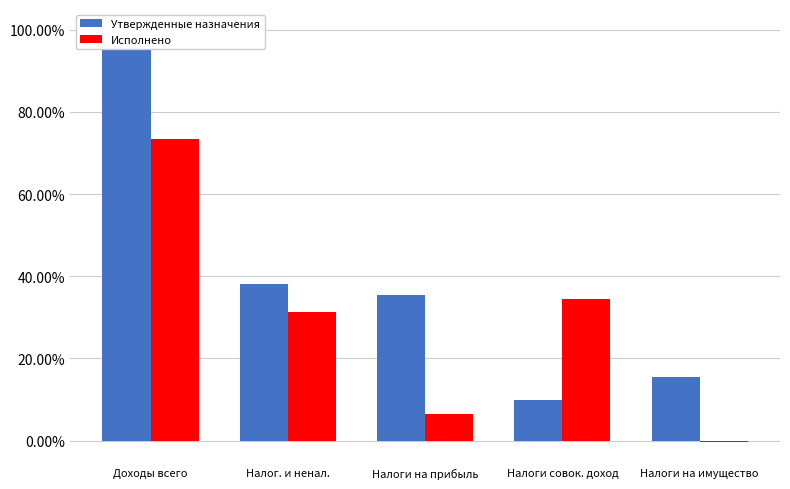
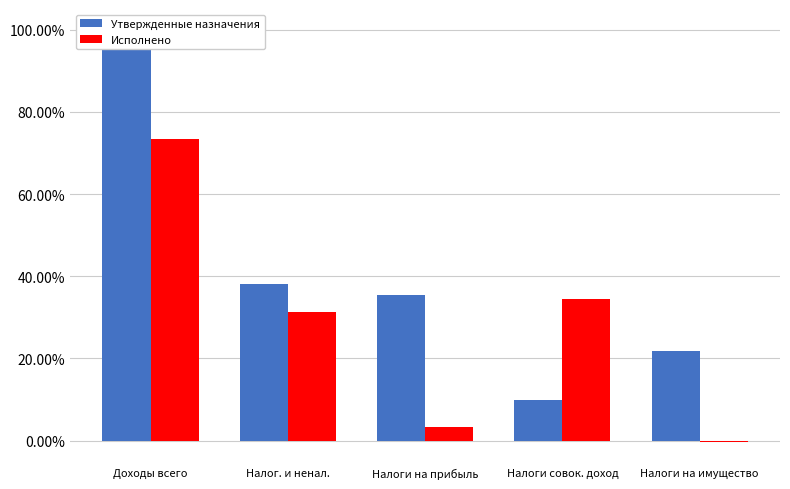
  {
    "Утвержденные назначения": {
      "Налог. и ненал.": "38%",
      "Налоги на прибыль": "36%",
      "Налоги совок. доход": "10%",
-     "Налоги на имущество": "15%"
+     "Налоги на имущество": "22%"
    },
    "Исполнено": {
      "Доходы всего": "73%",
      "Налог. и ненал.": "31%",
-     "Налоги на прибыль": "6%",
+     "Налоги на прибыль": "3%",
      "Налоги совок. доход": "34%"
    }
  }
